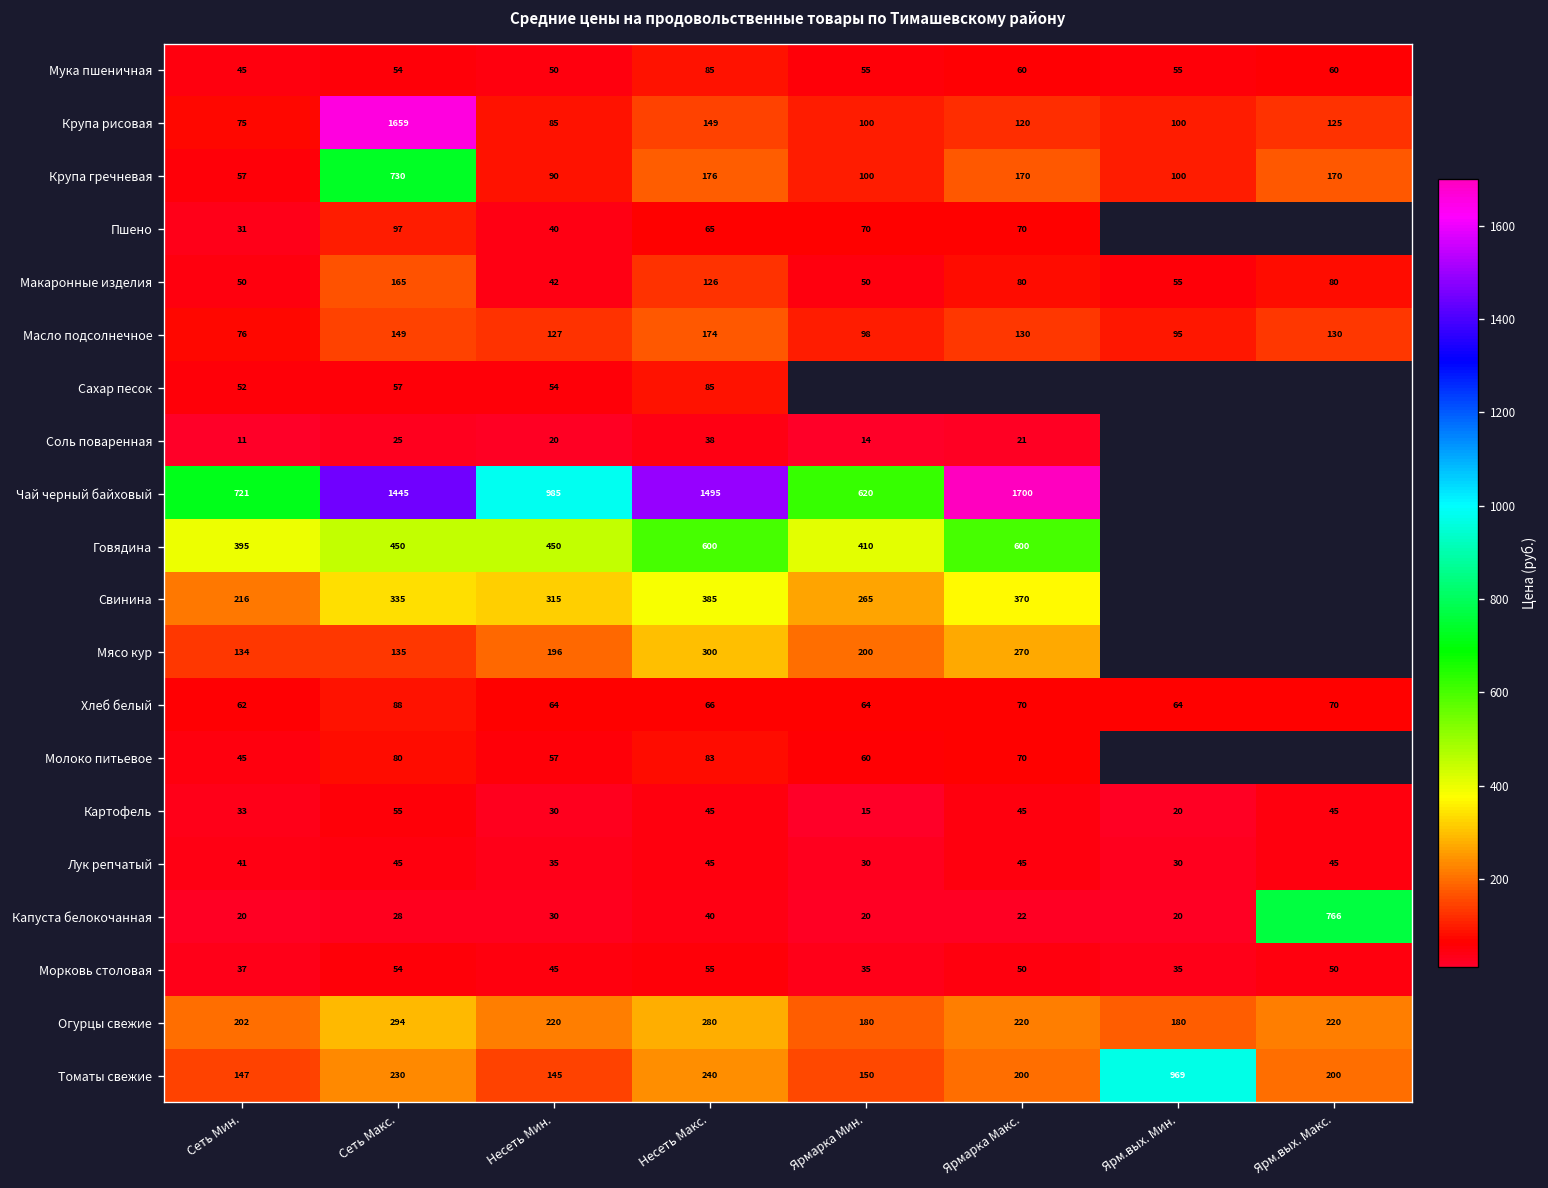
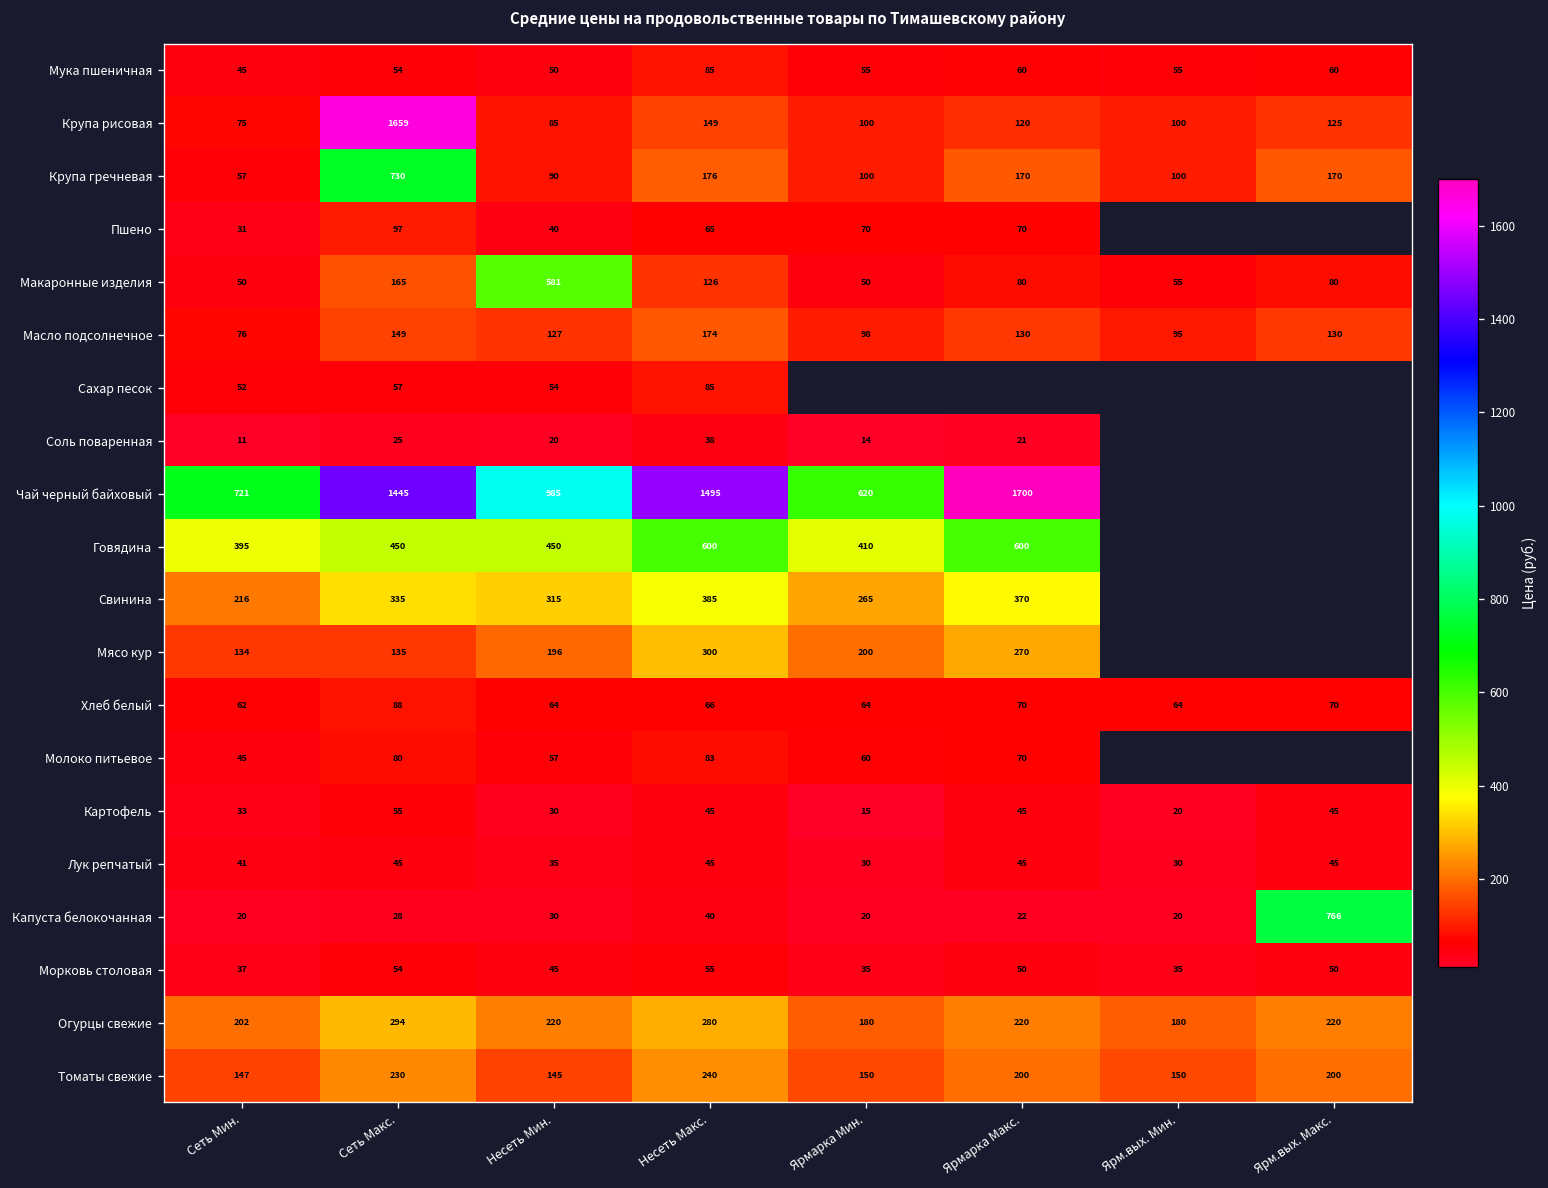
  {
    "Мука пшеничная": {
      "Сеть Мин.": 45,
      "Сеть Макс.": 54,
      "Несеть Мин.": 50,
      "Несеть Макс.": 85,
      "Ярмарка Мин.": 55,
      "Ярмарка Макс.": 60,
      "Ярм.вых. Мин.": 55,
      "Ярм.вых. Макс.": 60
    },
    "Крупа рисовая": {
      "Сеть Мин.": 75,
      "Сеть Макс.": 1659,
      "Несеть Мин.": 85,
      "Несеть Макс.": 149,
      "Ярмарка Мин.": 100,
      "Ярмарка Макс.": 120,
      "Ярм.вых. Мин.": 100,
      "Ярм.вых. Макс.": 125
    },
    "Крупа гречневая": {
      "Сеть Мин.": 57,
      "Сеть Макс.": 730,
      "Несеть Мин.": 90,
      "Несеть Макс.": 176,
      "Ярмарка Мин.": 100,
      "Ярмарка Макс.": 170,
      "Ярм.вых. Мин.": 100,
      "Ярм.вых. Макс.": 170
    },
    "Пшено": {
      "Сеть Мин.": 31,
      "Сеть Макс.": 97,
      "Несеть Мин.": 40,
      "Несеть Макс.": 65,
      "Ярмарка Мин.": 70,
      "Ярмарка Макс.": 70
    },
    "Макаронные изделия": {
      "Сеть Мин.": 50,
      "Сеть Макс.": 165,
-     "Несеть Мин.": 42,
+     "Несеть Мин.": 581,
      "Несеть Макс.": 126,
      "Ярмарка Мин.": 50,
      "Ярмарка Макс.": 80,
      "Ярм.вых. Мин.": 55,
      "Ярм.вых. Макс.": 80
    },
    "Масло подсолнечное": {
      "Сеть Мин.": 76,
      "Сеть Макс.": 149,
      "Несеть Мин.": 127,
      "Несеть Макс.": 174,
      "Ярмарка Мин.": 98,
      "Ярмарка Макс.": 130,
      "Ярм.вых. Мин.": 95,
      "Ярм.вых. Макс.": 130
    },
    "Сахар песок": {
      "Сеть Мин.": 52,
      "Сеть Макс.": 57,
      "Несеть Мин.": 54,
      "Несеть Макс.": 85
    },
    "Соль поваренная": {
      "Сеть Мин.": 11,
      "Сеть Макс.": 25,
      "Несеть Мин.": 20,
      "Несеть Макс.": 38,
      "Ярмарка Мин.": 14,
      "Ярмарка Макс.": 21
    },
    "Чай черный байховый": {
      "Сеть Мин.": 721,
      "Сеть Макс.": 1445,
      "Несеть Мин.": 985,
      "Несеть Макс.": 1495,
      "Ярмарка Мин.": 620,
      "Ярмарка Макс.": 1700
    },
    "Говядина": {
      "Сеть Мин.": 395,
      "Сеть Макс.": 450,
      "Несеть Мин.": 450,
      "Несеть Макс.": 600,
      "Ярмарка Мин.": 410,
      "Ярмарка Макс.": 600
    },
    "Свинина": {
      "Сеть Мин.": 216,
      "Сеть Макс.": 335,
      "Несеть Мин.": 315,
      "Несеть Макс.": 385,
      "Ярмарка Мин.": 265,
      "Ярмарка Макс.": 370
    },
    "Мясо кур": {
      "Сеть Мин.": 134,
      "Сеть Макс.": 135,
      "Несеть Мин.": 196,
      "Несеть Макс.": 300,
      "Ярмарка Мин.": 200,
      "Ярмарка Макс.": 270
    },
    "Хлеб белый": {
      "Сеть Мин.": 62,
      "Сеть Макс.": 88,
      "Несеть Мин.": 64,
      "Несеть Макс.": 66,
      "Ярмарка Мин.": 64,
      "Ярмарка Макс.": 70,
      "Ярм.вых. Мин.": 64,
      "Ярм.вых. Макс.": 70
    },
    "Молоко питьевое": {
      "Сеть Мин.": 45,
      "Сеть Макс.": 80,
      "Несеть Мин.": 57,
      "Несеть Макс.": 83,
      "Ярмарка Мин.": 60,
      "Ярмарка Макс.": 70
    },
    "Картофель": {
      "Сеть Мин.": 33,
      "Сеть Макс.": 55,
      "Несеть Мин.": 30,
      "Несеть Макс.": 45,
      "Ярмарка Мин.": 15,
      "Ярмарка Макс.": 45,
      "Ярм.вых. Мин.": 20,
      "Ярм.вых. Макс.": 45
    },
    "Лук репчатый": {
      "Сеть Мин.": 41,
      "Сеть Макс.": 45,
      "Несеть Мин.": 35,
      "Несеть Макс.": 45,
      "Ярмарка Мин.": 30,
      "Ярмарка Макс.": 45,
      "Ярм.вых. Мин.": 30,
      "Ярм.вых. Макс.": 45
    },
    "Капуста белокочанная": {
      "Сеть Мин.": 20,
      "Сеть Макс.": 28,
      "Несеть Мин.": 30,
      "Несеть Макс.": 40,
      "Ярмарка Мин.": 20,
      "Ярмарка Макс.": 22,
      "Ярм.вых. Мин.": 20,
      "Ярм.вых. Макс.": 766
    },
    "Морковь столовая": {
      "Сеть Мин.": 37,
      "Сеть Макс.": 54,
      "Несеть Мин.": 45,
      "Несеть Макс.": 55,
      "Ярмарка Мин.": 35,
      "Ярмарка Макс.": 50,
      "Ярм.вых. Мин.": 35,
      "Ярм.вых. Макс.": 50
    },
    "Огурцы свежие": {
      "Сеть Мин.": 202,
      "Сеть Макс.": 294,
      "Несеть Мин.": 220,
      "Несеть Макс.": 280,
      "Ярмарка Мин.": 180,
      "Ярмарка Макс.": 220,
      "Ярм.вых. Мин.": 180,
      "Ярм.вых. Макс.": 220
    },
    "Томаты свежие": {
      "Сеть Мин.": 147,
      "Сеть Макс.": 230,
      "Несеть Мин.": 145,
      "Несеть Макс.": 240,
      "Ярмарка Мин.": 150,
      "Ярмарка Макс.": 200,
-     "Ярм.вых. Мин.": 969,
+     "Ярм.вых. Мин.": 150,
      "Ярм.вых. Макс.": 200
    }
  }
